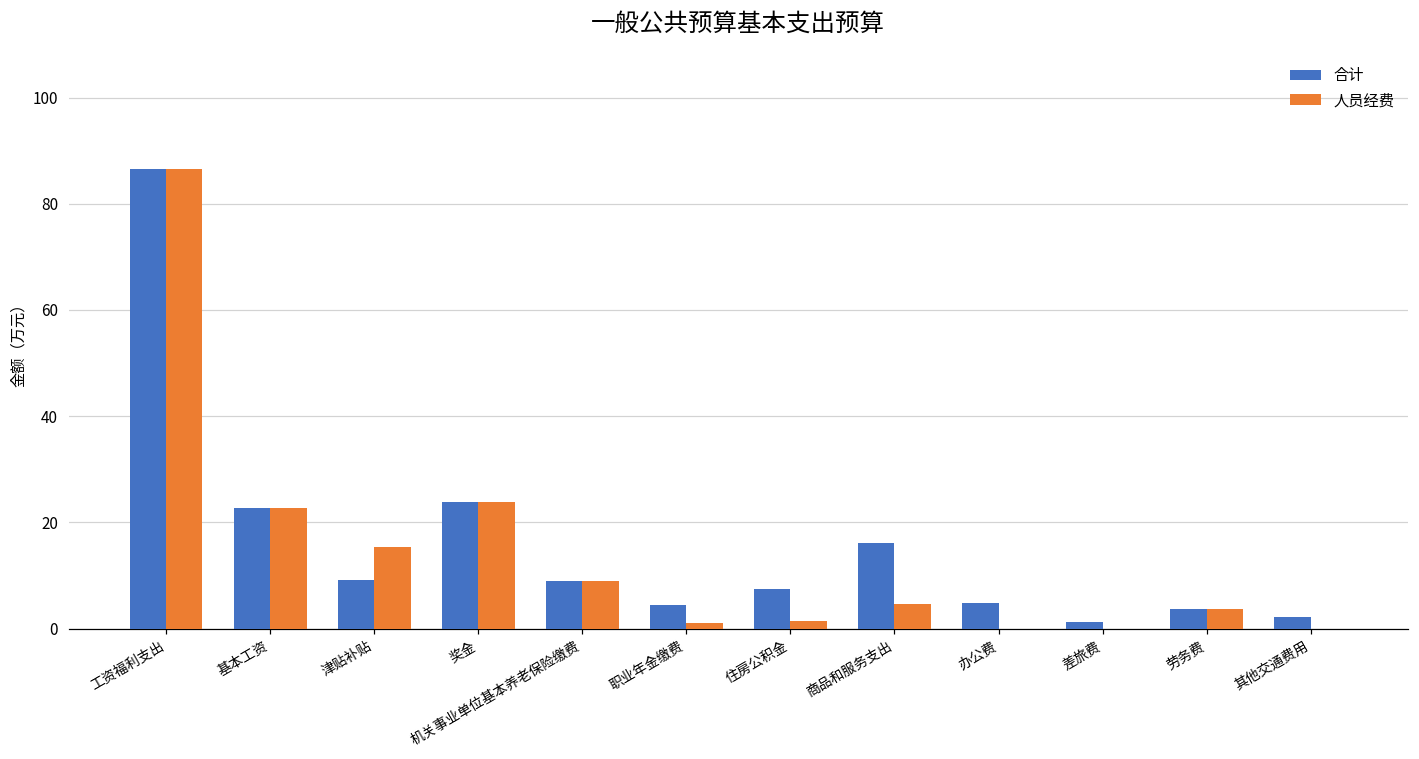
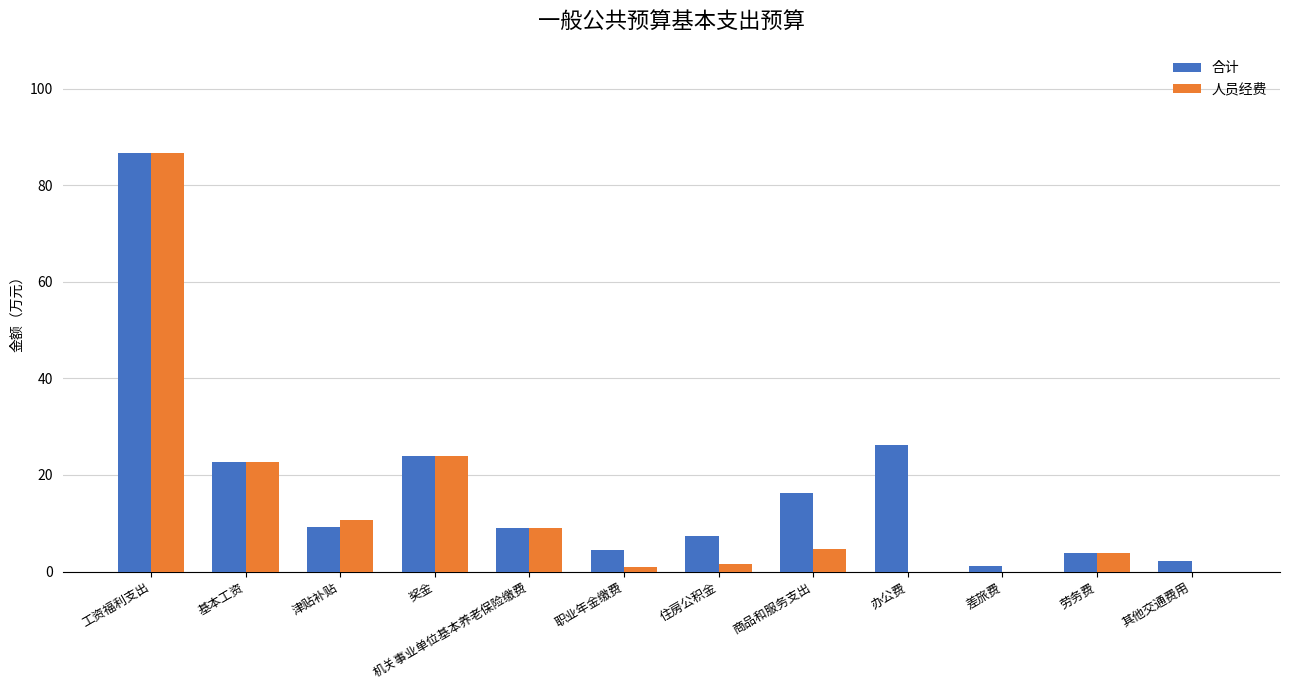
  {
    "合计": {
      "工资福利支出": 87,
      "基本工资": 23,
      "津贴补贴": 9,
      "奖金": 24,
      "机关事业单位基本养老保险缴费": 9,
      "职业年金缴费": 4,
      "住房公积金": 7,
      "商品和服务支出": 16,
-     "办公费": 5,
+     "办公费": 26,
      "差旅费": 1,
      "劳务费": 4,
      "其他交通费用": 2
    },
    "人员经费": {
      "工资福利支出": 87,
      "基本工资": 23,
-     "津贴补贴": 15,
+     "津贴补贴": 11,
      "奖金": 24,
      "机关事业单位基本养老保险缴费": 9,
      "职业年金缴费": 1,
      "住房公积金": 1,
      "商品和服务支出": 5,
      "办公费": 0,
      "差旅费": 0,
      "劳务费": 4,
      "其他交通费用": 0
    }
  }
